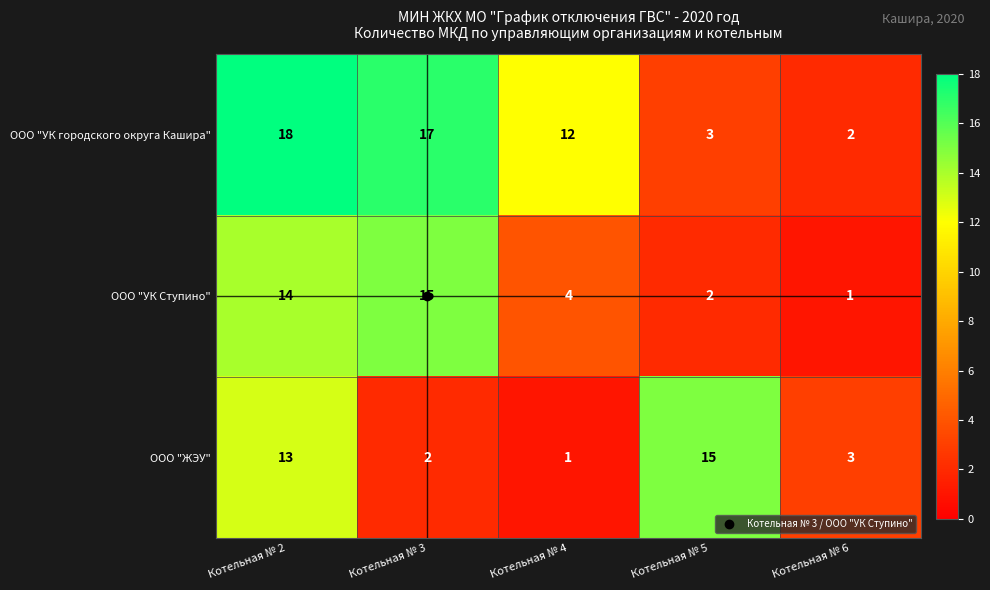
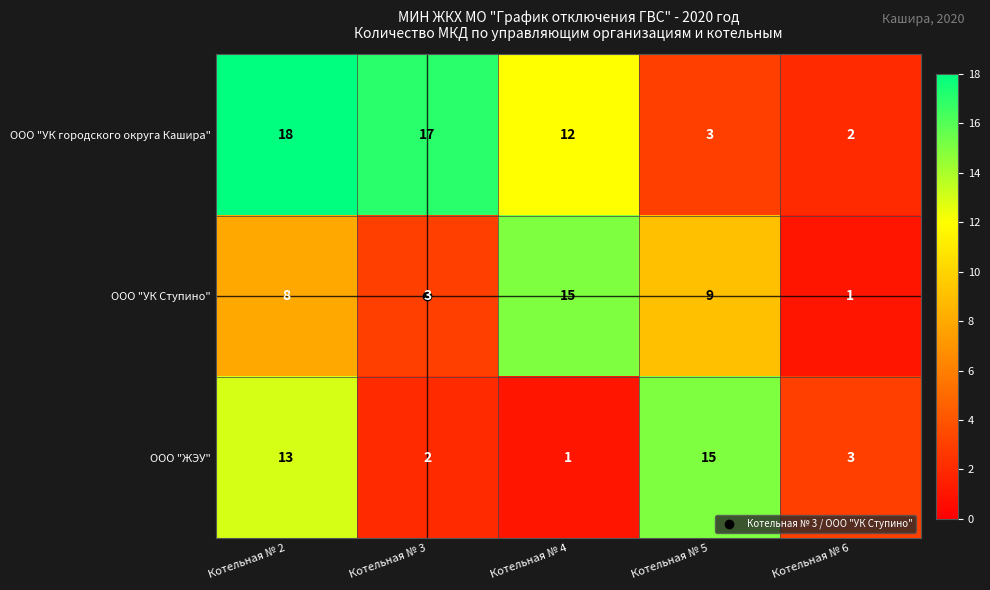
  {
    "ООО \"УК городского округа Кашира\"": {
      "Котельная № 2": 18,
      "Котельная № 3": 17,
      "Котельная № 4": 12,
      "Котельная № 5": 3,
      "Котельная № 6": 2
    },
    "ООО \"УК Ступино\"": {
-     "Котельная № 2": 14,
-     "Котельная № 3": 15,
-     "Котельная № 4": 4,
-     "Котельная № 5": 2,
+     "Котельная № 2": 8,
+     "Котельная № 3": 3,
+     "Котельная № 4": 15,
+     "Котельная № 5": 9,
      "Котельная № 6": 1
    },
    "ООО \"ЖЭУ\"": {
      "Котельная № 2": 13,
      "Котельная № 3": 2,
      "Котельная № 4": 1,
      "Котельная № 5": 15,
      "Котельная № 6": 3
    }
  }
